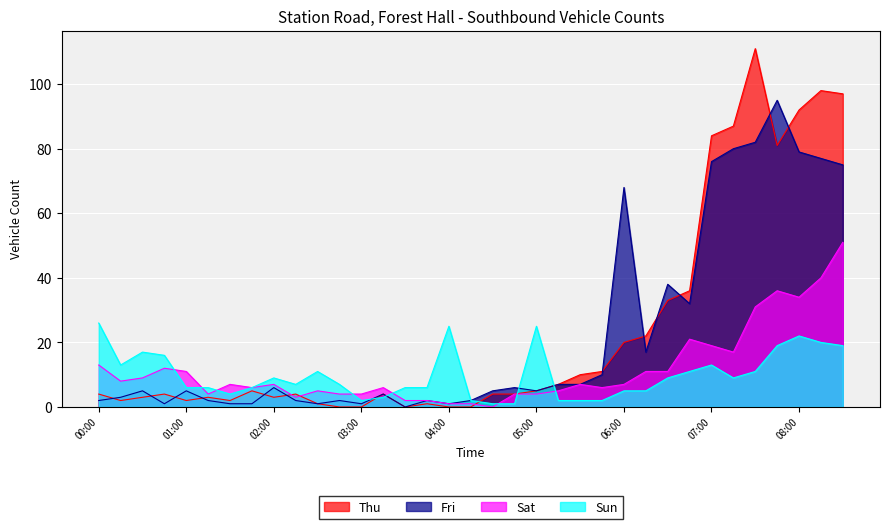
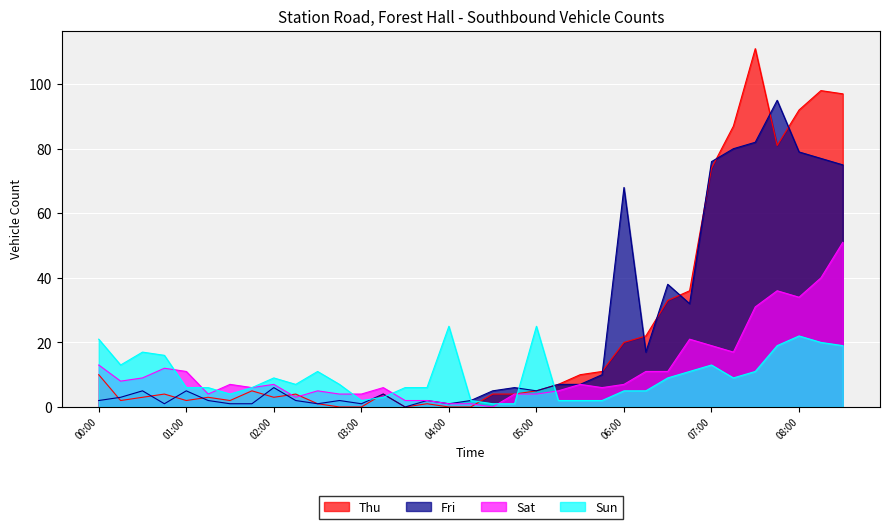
  {
    "Thu": {
-     "00:00": 4,
+     "00:00": 10,
      "01:00": 2,
      "02:00": 3,
      "03:00": 0,
      "04:00": 0,
      "06:00": 20,
-     "07:00": 84,
+     "07:00": 74,
      "08:00": 92
    },
    "Fri": {
      "00:00": 2,
      "01:00": 5,
      "02:00": 6,
      "03:00": 1,
      "06:00": 68,
      "07:00": 76,
      "08:00": 79
    },
    "Sat": {
      "00:00": 13,
      "01:00": 11,
      "02:00": 7,
      "03:00": 4,
      "05:00": 4,
      "06:00": 7,
      "07:00": 19,
      "08:00": 34
    },
    "Sun": {
-     "00:00": 26,
+     "00:00": 21,
      "01:00": 6,
      "02:00": 9,
      "03:00": 2,
      "04:00": 25,
      "05:00": 25,
      "06:00": 5,
      "07:00": 13,
      "08:00": 22
    }
  }
